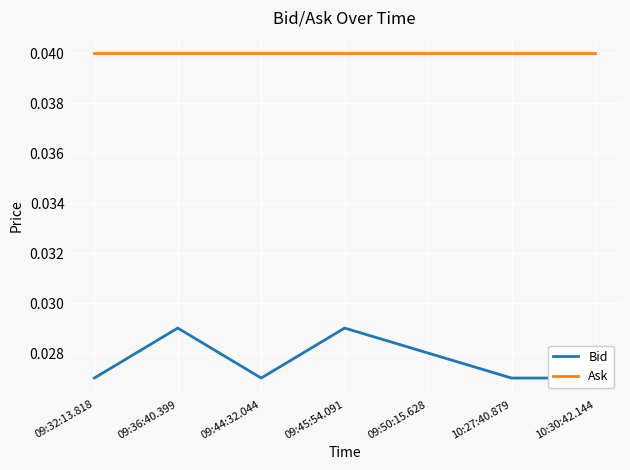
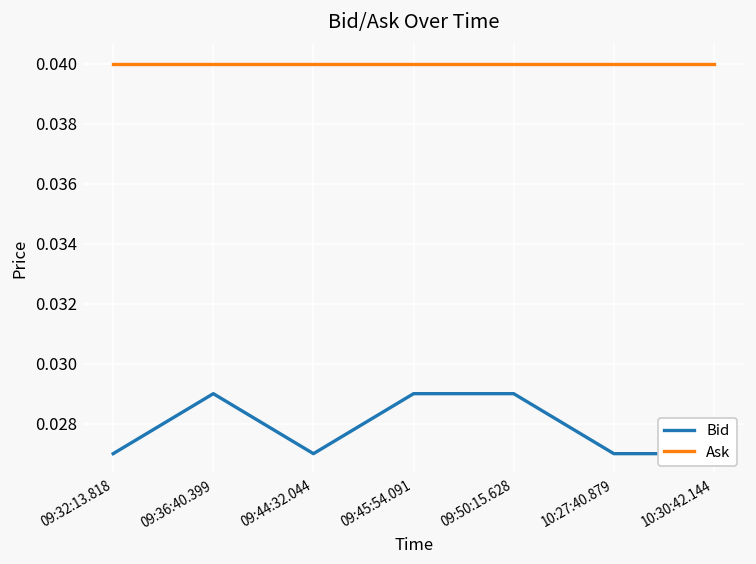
  {
    "Bid": {
      "09:32:13.818": 0.027,
      "09:36:40.399": 0.029,
      "09:44:32.044": 0.027,
      "09:45:54.091": 0.029,
-     "09:50:15.628": 0.028,
+     "09:50:15.628": 0.029,
      "10:27:40.879": 0.027
    },
    "Ask": {
      "09:32:13.818": 0.040,
      "09:36:40.399": 0.040,
      "09:44:32.044": 0.040,
      "09:45:54.091": 0.040,
      "09:50:15.628": 0.040,
      "10:27:40.879": 0.040,
      "10:30:42.144": 0.040
    }
  }
